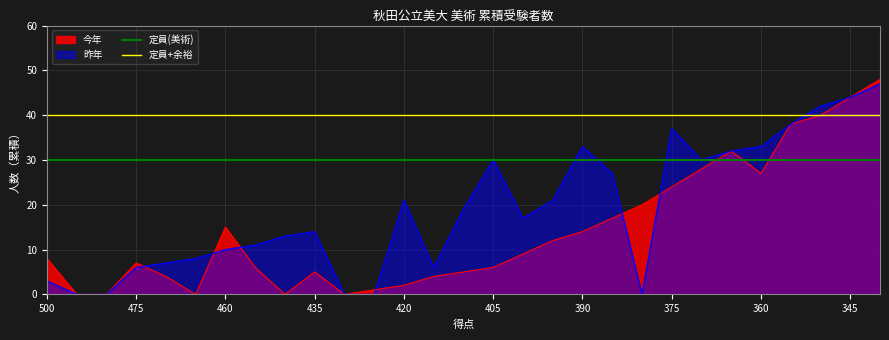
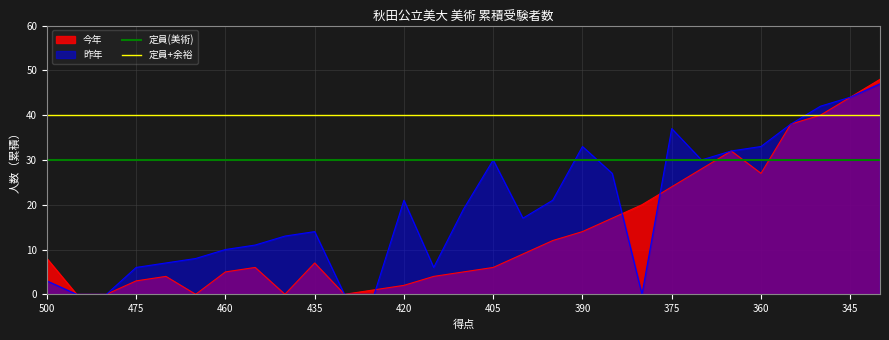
  {
    "今年": {
      "500": 8,
-     "475": 7,
-     "460": 15,
-     "435": 5,
+     "475": 3,
+     "460": 5,
+     "435": 7,
      "420": 2,
      "405": 6,
      "390": 14,
      "375": 24,
      "360": 27
    },
    "昨年": {
      "500": 3,
      "475": 6,
      "460": 10,
      "435": 14,
      "420": 21,
      "405": 30,
      "390": 33,
      "375": 37,
      "360": 33
    }
  }
